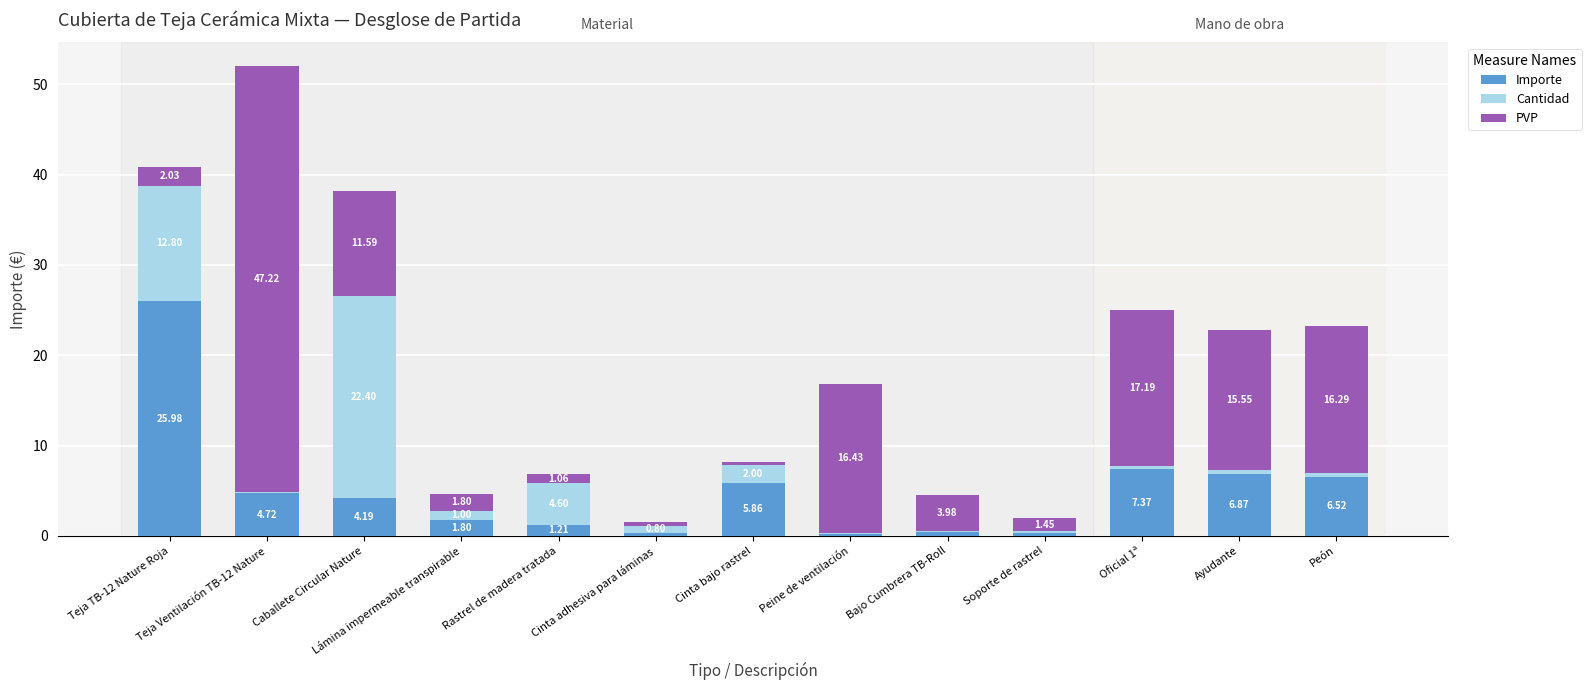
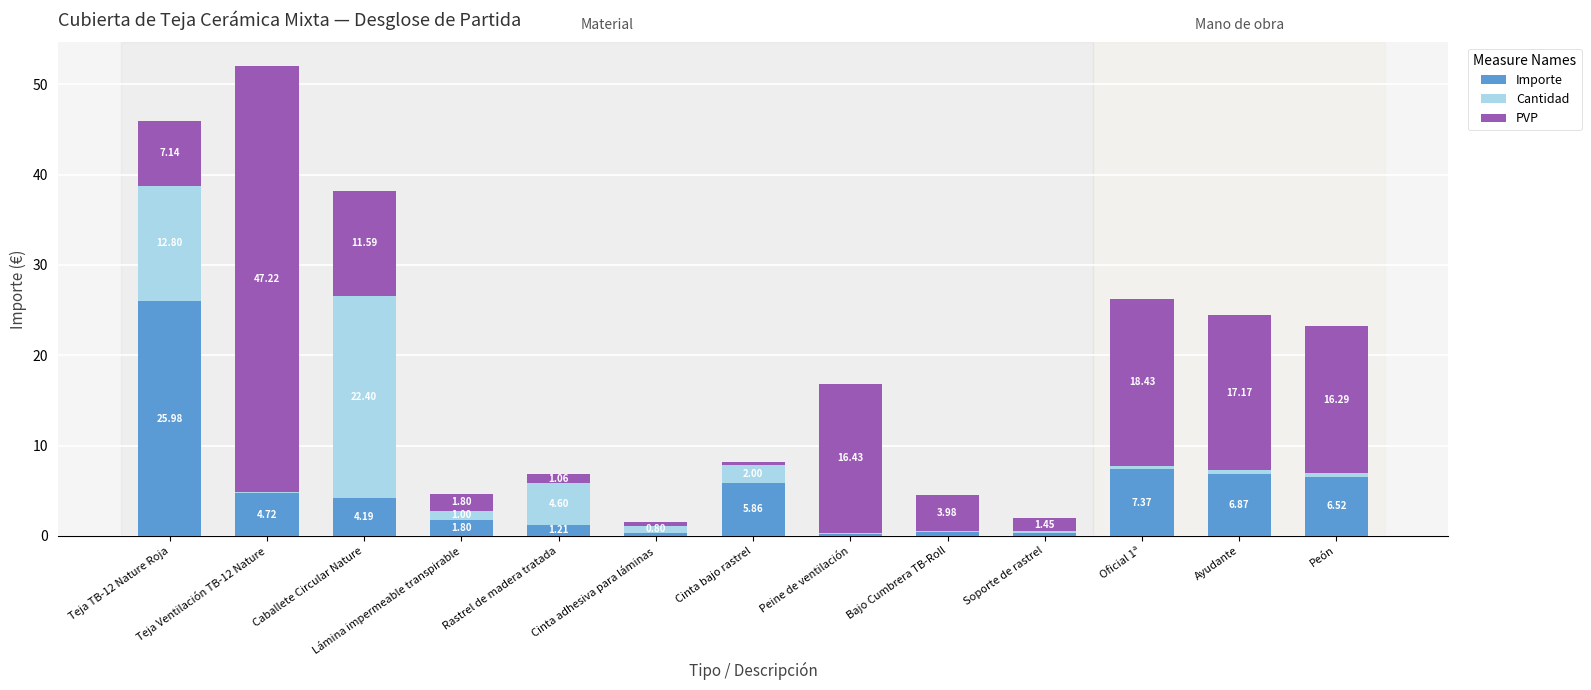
  {
    "Importe": {
      "Teja TB-12 Nature Roja": 25.98,
      "Teja Ventilación TB-12 Nature": 4.72,
      "Caballete Circular Nature": 4.19,
      "Lámina impermeable transpirable": 1.80,
      "Rastrel de madera tratada": 1.21,
      "Cinta bajo rastrel": 5.86,
      "Oficial 1ª": 7.37,
      "Ayudante": 6.87,
      "Peón": 6.52
    },
    "Cantidad": {
      "Teja TB-12 Nature Roja": 12.80,
      "Caballete Circular Nature": 22.40,
      "Lámina impermeable transpirable": 1.00,
      "Rastrel de madera tratada": 4.60,
      "Cinta adhesiva para láminas": 0.80,
      "Cinta bajo rastrel": 2.00
    },
    "PVP": {
-     "Teja TB-12 Nature Roja": 2.03,
+     "Teja TB-12 Nature Roja": 7.14,
      "Teja Ventilación TB-12 Nature": 47.22,
      "Caballete Circular Nature": 11.59,
      "Lámina impermeable transpirable": 1.80,
      "Rastrel de madera tratada": 1.06,
      "Peine de ventilación": 16.43,
      "Bajo Cumbrera TB-Roll": 3.98,
      "Soporte de rastrel": 1.45,
-     "Oficial 1ª": 17.19,
-     "Ayudante": 15.55,
+     "Oficial 1ª": 18.43,
+     "Ayudante": 17.17,
      "Peón": 16.29
    }
  }
